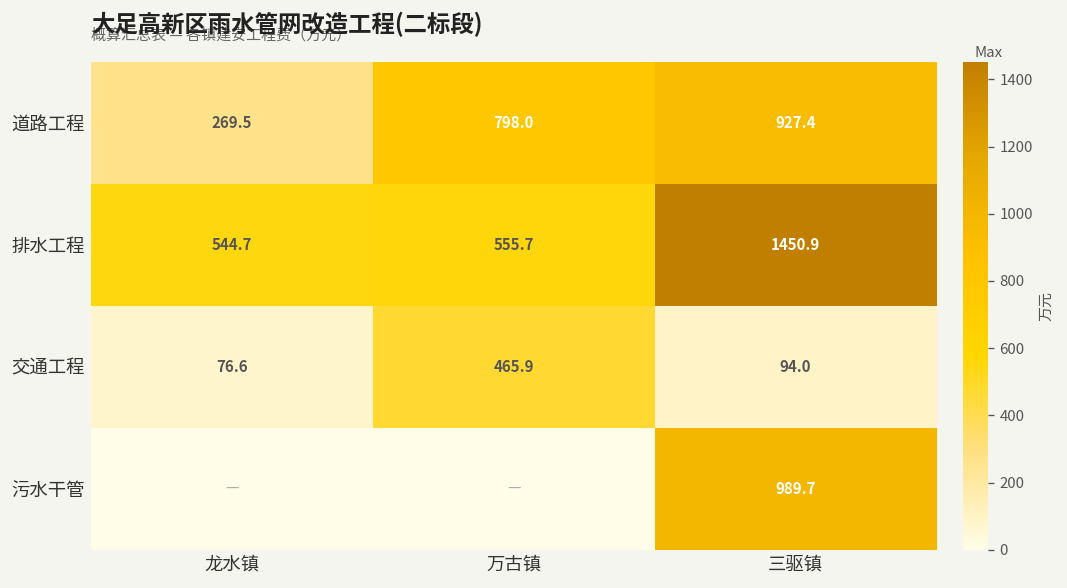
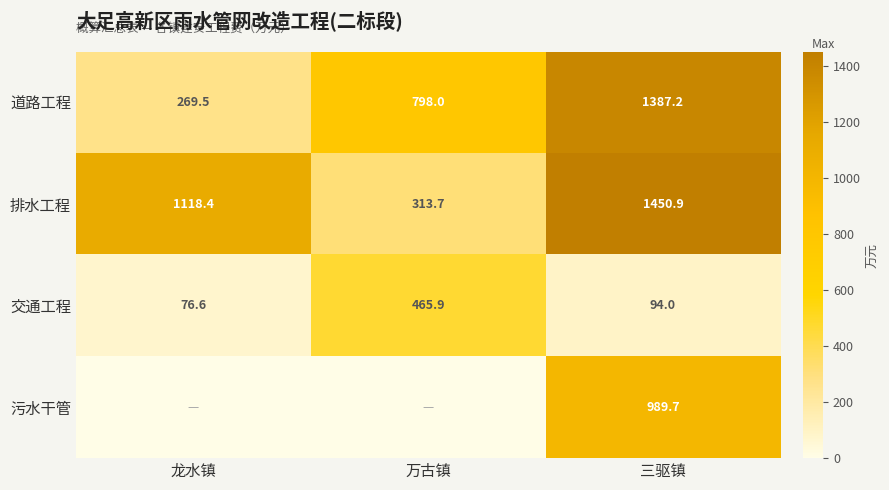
  {
    "道路工程": {
      "龙水镇": 269.5,
      "万古镇": 798.0,
-     "三驱镇": 927.4
+     "三驱镇": 1387.2
    },
    "排水工程": {
-     "龙水镇": 544.7,
-     "万古镇": 555.7,
+     "龙水镇": 1118.4,
+     "万古镇": 313.7,
      "三驱镇": 1450.9
    },
    "交通工程": {
      "龙水镇": 76.6,
      "万古镇": 465.9,
      "三驱镇": 94.0
    },
    "污水干管": {
      "三驱镇": 989.7
    }
  }
